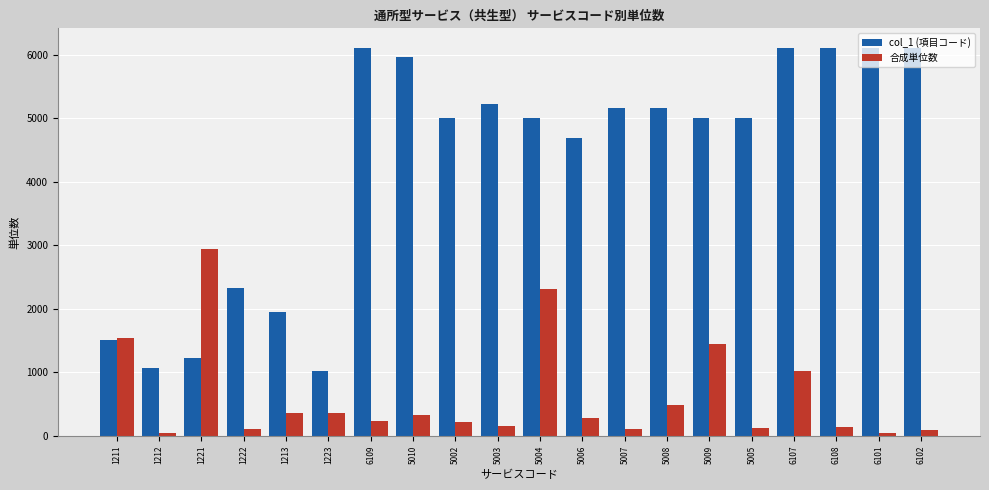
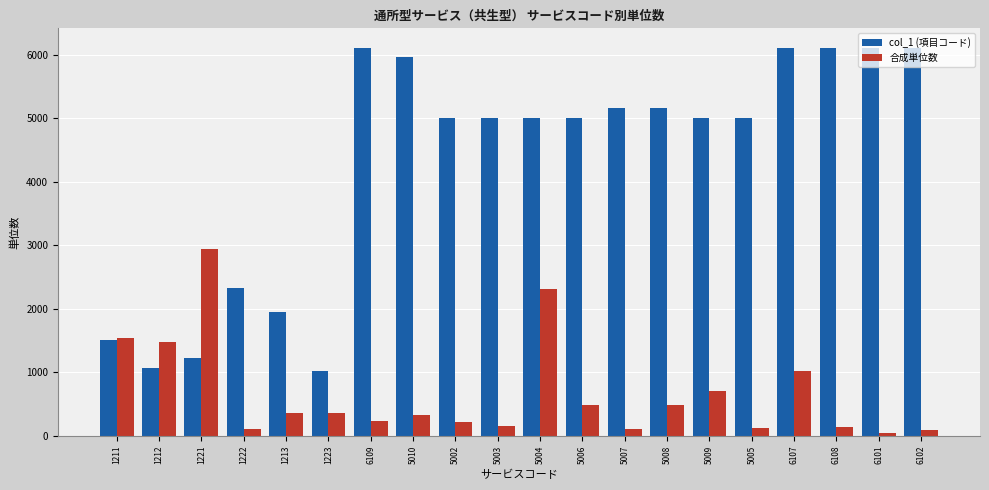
  {
    "col_1 (項目コード)": {
      "1211": 1500,
      "1212": 1100,
      "1221": 1200,
      "1222": 2300,
      "1213": 1900,
      "1223": 1000,
      "6109": 6100,
      "5010": 6000,
      "5002": 5000,
-     "5003": 5200,
+     "5003": 5000,
      "5004": 5000,
-     "5006": 4700,
+     "5006": 5000,
      "5007": 5200,
      "5008": 5200,
      "5009": 5000,
      "5005": 5000,
      "6107": 6100,
      "6108": 6100
    },
    "合成単位数": {
      "1211": 1500,
-     "1212": 100,
+     "1212": 1500,
      "1221": 2900,
      "1222": 100,
      "1213": 400,
      "1223": 400,
      "6109": 200,
      "5010": 300,
      "5002": 200,
      "5003": 200,
      "5004": 2300,
-     "5006": 300,
+     "5006": 500,
      "5007": 100,
      "5008": 500,
-     "5009": 1400,
+     "5009": 700,
      "5005": 100,
      "6107": 1000,
      "6108": 100,
      "6101": 0,
      "6102": 100
    }
  }
